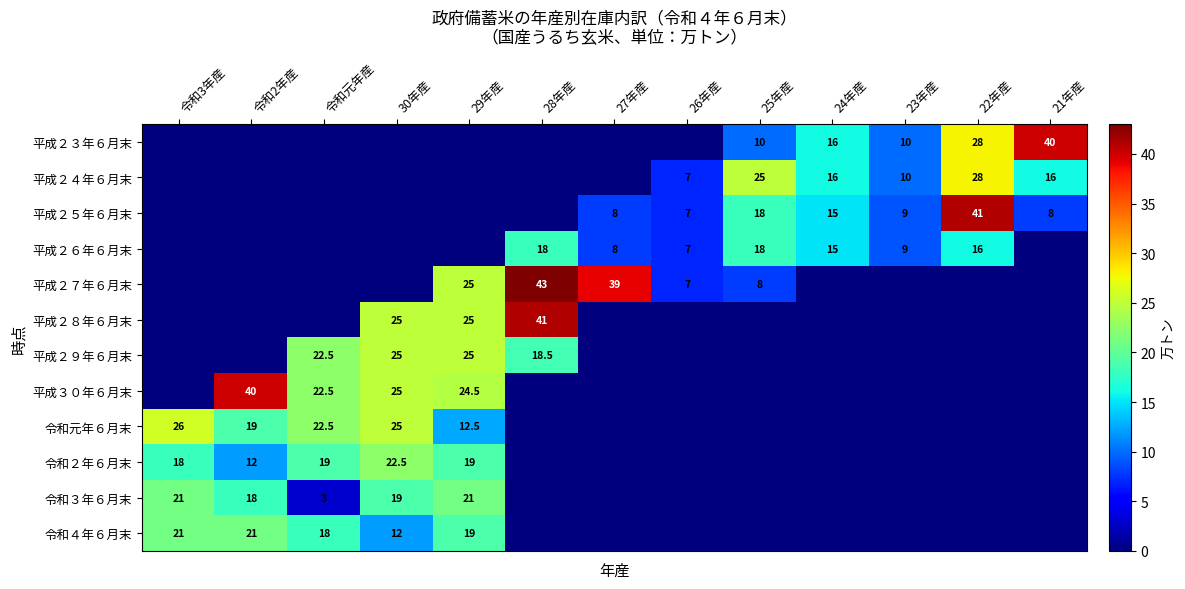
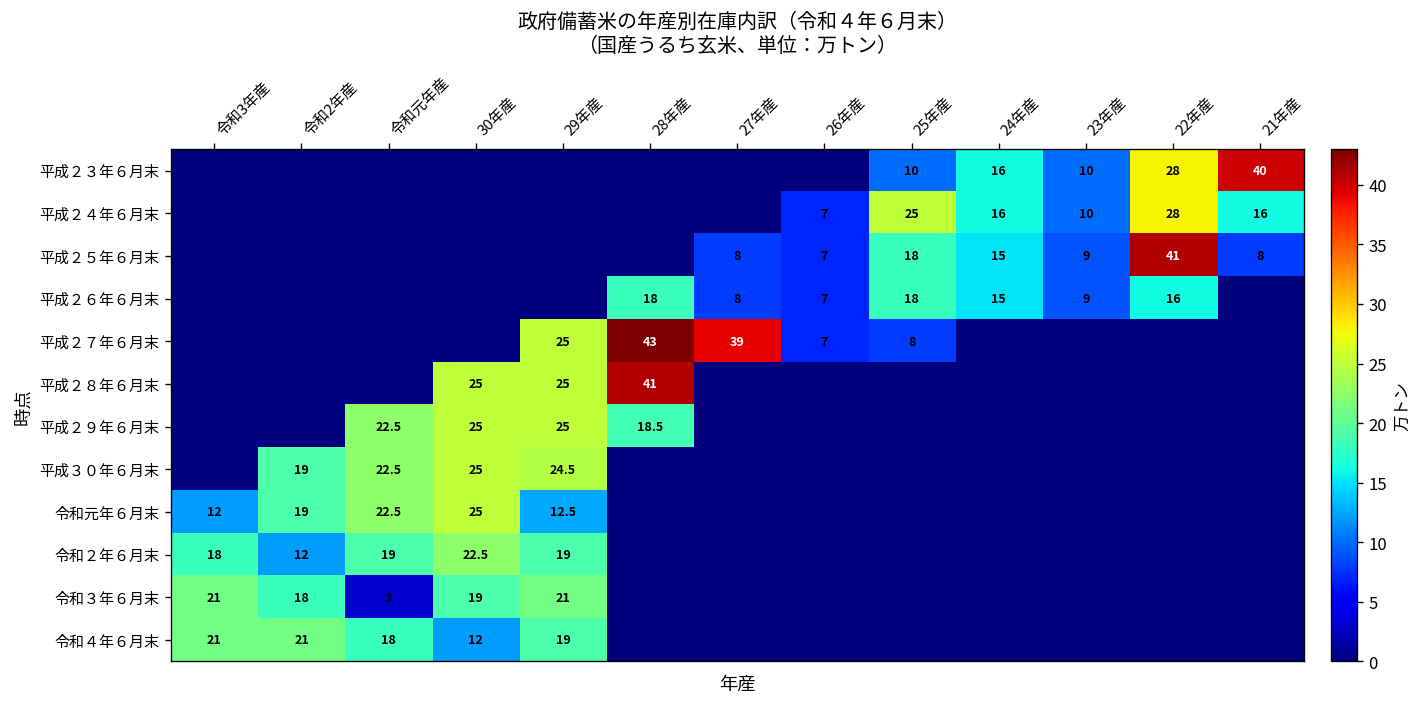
  {
    "平成２３年６月末": {
      "25年産": 10,
      "24年産": 16,
      "23年産": 10,
      "22年産": 28,
      "21年産": 40
    },
    "平成２４年６月末": {
      "26年産": 7,
      "25年産": 25,
      "24年産": 16,
      "23年産": 10,
      "22年産": 28,
      "21年産": 16
    },
    "平成２５年６月末": {
      "27年産": 8,
      "26年産": 7,
      "25年産": 18,
      "24年産": 15,
      "23年産": 9,
      "22年産": 41,
      "21年産": 8
    },
    "平成２６年６月末": {
      "28年産": 18,
      "27年産": 8,
      "26年産": 7,
      "25年産": 18,
      "24年産": 15,
      "23年産": 9,
      "22年産": 16
    },
    "平成２７年６月末": {
      "29年産": 25,
      "28年産": 43,
      "27年産": 39,
      "26年産": 7,
      "25年産": 8
    },
    "平成２８年６月末": {
      "30年産": 25,
      "29年産": 25,
      "28年産": 41
    },
    "平成２９年６月末": {
      "令和元年産": 22.5,
      "30年産": 25,
      "29年産": 25,
      "28年産": 18.5
    },
    "平成３０年６月末": {
-     "令和2年産": 40,
+     "令和2年産": 19,
      "令和元年産": 22.5,
      "30年産": 25,
      "29年産": 24.5
    },
    "令和元年６月末": {
-     "令和3年産": 26,
+     "令和3年産": 12,
      "令和2年産": 19,
      "令和元年産": 22.5,
      "30年産": 25,
      "29年産": 12.5
    },
    "令和２年６月末": {
      "令和3年産": 18,
      "令和2年産": 12,
      "令和元年産": 19,
      "30年産": 22.5,
      "29年産": 19
    },
    "令和３年６月末": {
      "令和3年産": 21,
      "令和2年産": 18,
      "令和元年産": 3,
      "30年産": 19,
      "29年産": 21
    },
    "令和４年６月末": {
      "令和3年産": 21,
      "令和2年産": 21,
      "令和元年産": 18,
      "30年産": 12,
      "29年産": 19
    }
  }
